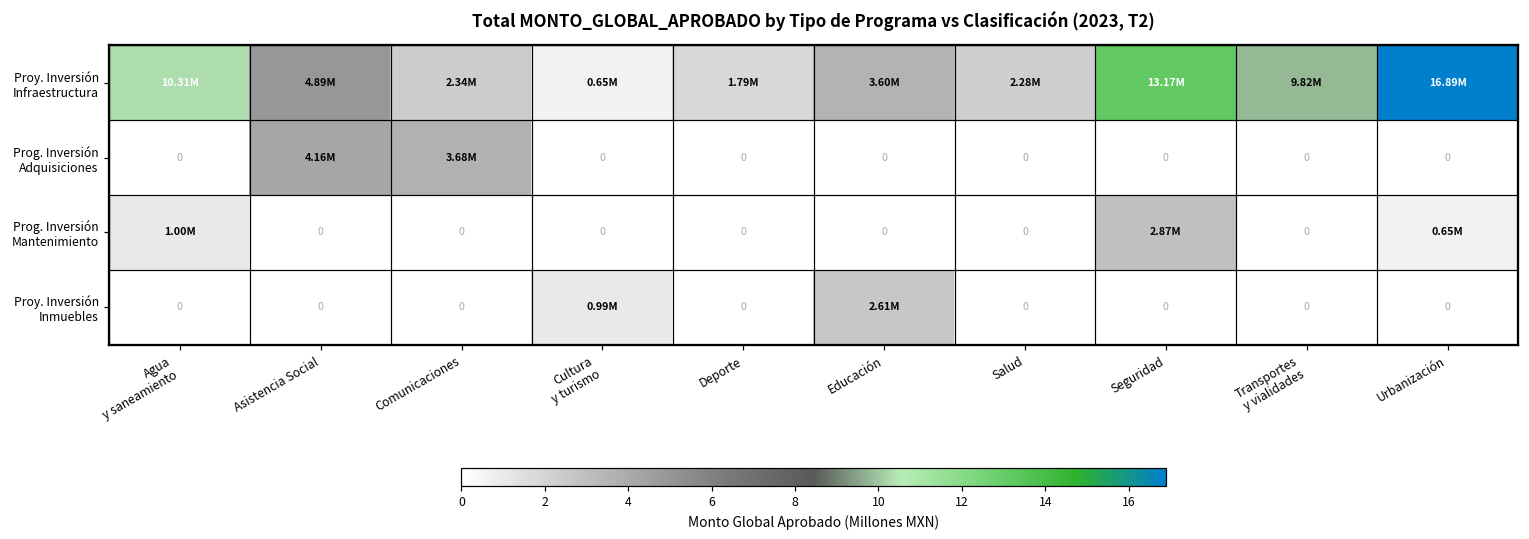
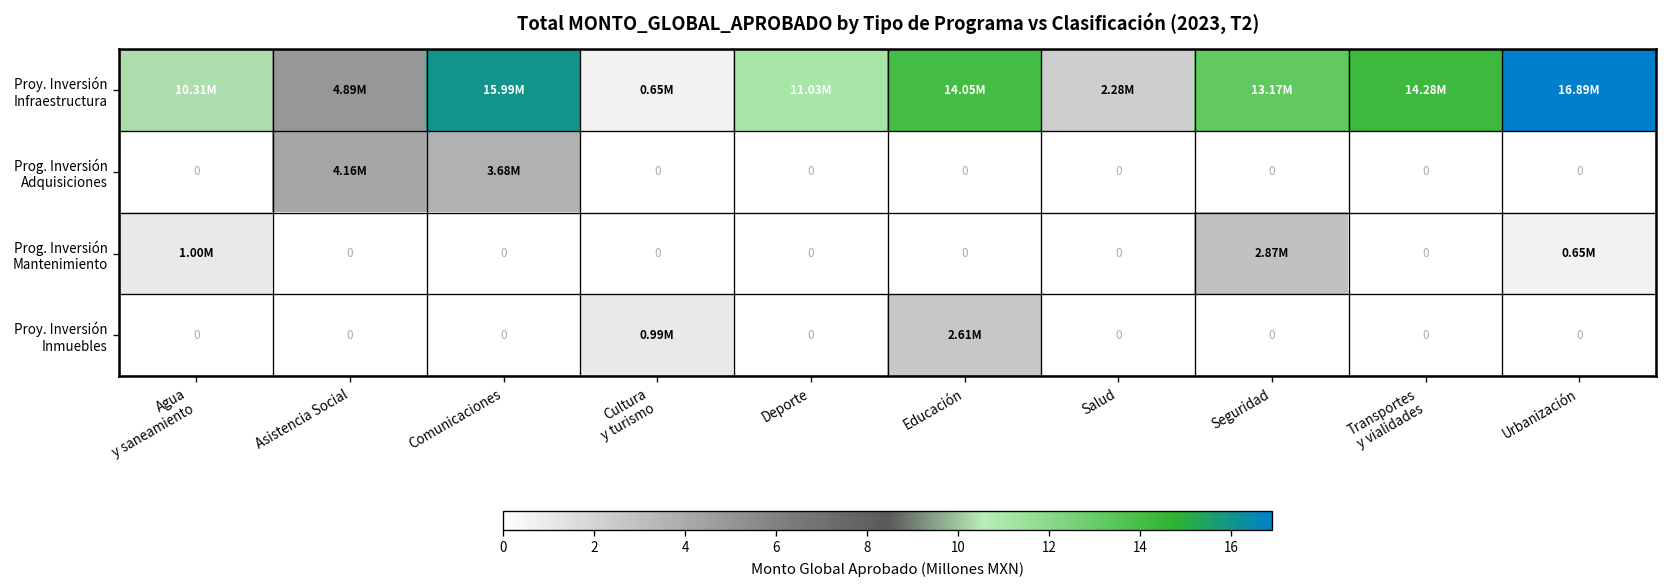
  {
    "Proy. Inversión Infraestructura": {
      "Agua y saneamiento": "10.31M",
      "Asistencia Social": "4.89M",
-     "Comunicaciones": "2.34M",
+     "Comunicaciones": "15.99M",
      "Cultura y turismo": "0.65M",
-     "Deporte": "1.79M",
-     "Educación": "3.60M",
+     "Deporte": "11.03M",
+     "Educación": "14.05M",
      "Salud": "2.28M",
      "Seguridad": "13.17M",
-     "Transportes y vialidades": "9.82M",
+     "Transportes y vialidades": "14.28M",
      "Urbanización": "16.89M"
    },
    "Prog. Inversión Adquisiciones": {
      "Agua y saneamiento": "0",
      "Asistencia Social": "4.16M",
      "Comunicaciones": "3.68M",
      "Cultura y turismo": "0",
      "Deporte": "0",
      "Educación": "0",
      "Salud": "0",
      "Seguridad": "0",
      "Transportes y vialidades": "0",
      "Urbanización": "0"
    },
    "Prog. Inversión Mantenimiento": {
      "Agua y saneamiento": "1.00M",
      "Asistencia Social": "0",
      "Comunicaciones": "0",
      "Cultura y turismo": "0",
      "Deporte": "0",
      "Educación": "0",
      "Salud": "0",
      "Seguridad": "2.87M",
      "Transportes y vialidades": "0",
      "Urbanización": "0.65M"
    },
    "Proy. Inversión Inmuebles": {
      "Agua y saneamiento": "0",
      "Asistencia Social": "0",
      "Comunicaciones": "0",
      "Cultura y turismo": "0.99M",
      "Deporte": "0",
      "Educación": "2.61M",
      "Salud": "0",
      "Seguridad": "0",
      "Transportes y vialidades": "0",
      "Urbanización": "0"
    }
  }
